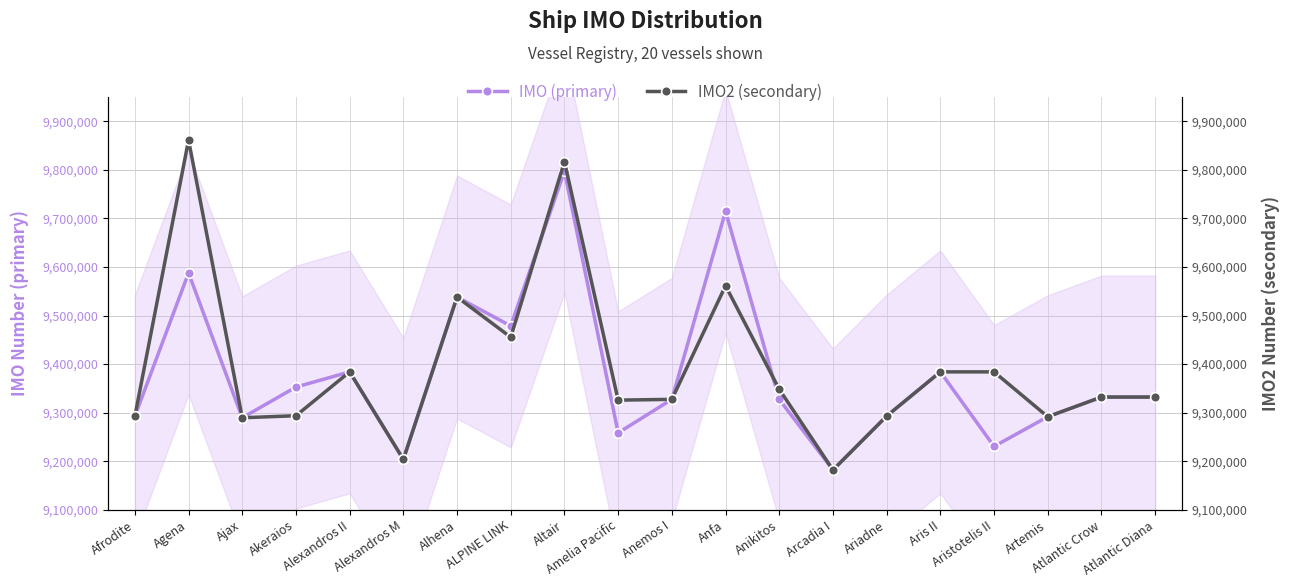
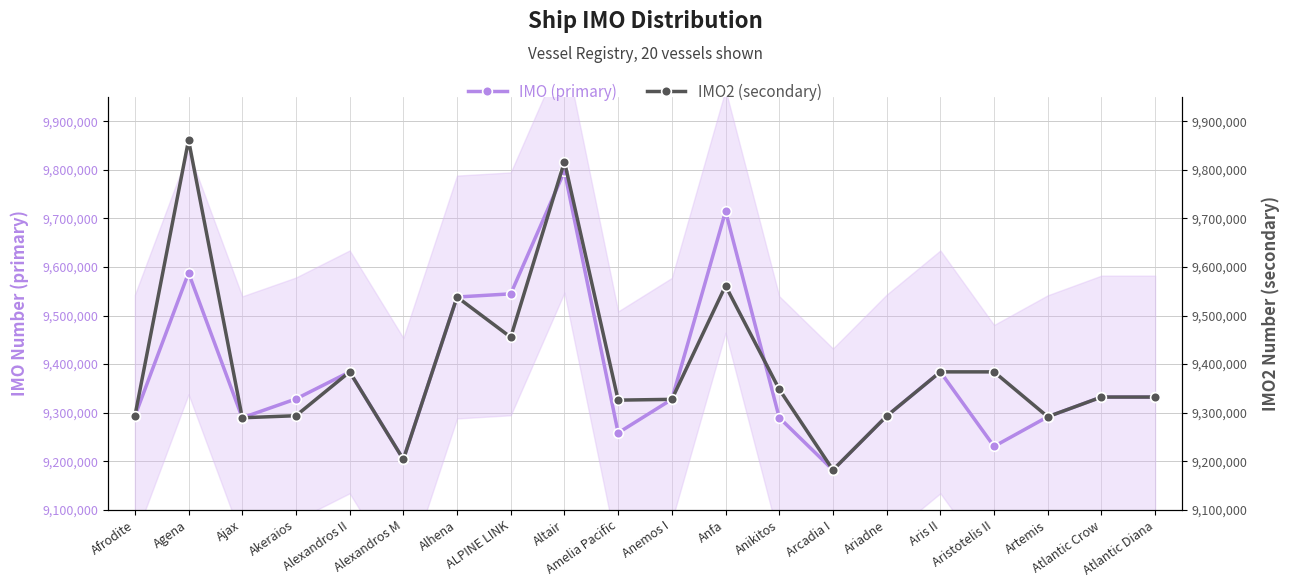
  {
    "IMO (primary)": {
      "Afrodite": "9,290,000",
      "Agena": "9,590,000",
      "Ajax": "9,290,000",
-     "Akeraios": "9,350,000",
+     "Akeraios": "9,330,000",
      "Alexandros II": "9,380,000",
      "Alexandros M": "9,200,000",
      "Alhena": "9,540,000",
-     "ALPINE LINK": "9,480,000",
+     "ALPINE LINK": "9,540,000",
      "Altair": "9,800,000",
      "Amelia Pacific": "9,260,000",
      "Anemos I": "9,330,000",
      "Anfa": "9,710,000",
-     "Anikitos": "9,330,000",
+     "Anikitos": "9,290,000",
      "Arcadia I": "9,180,000",
      "Ariadne": "9,290,000",
      "Aris II": "9,380,000",
      "Aristotelis II": "9,230,000",
      "Artemis": "9,290,000",
      "Atlantic Crow": "9,330,000",
      "Atlantic Diana": "9,330,000"
    },
    "IMO2 (secondary)": {
      "Afrodite": "9,290,000",
      "Agena": "9,860,000",
      "Ajax": "9,290,000",
      "Akeraios": "9,290,000",
      "Alexandros II": "9,380,000",
      "Alexandros M": "9,200,000",
      "Alhena": "9,540,000",
      "ALPINE LINK": "9,460,000",
      "Altair": "9,820,000",
      "Amelia Pacific": "9,330,000",
      "Anemos I": "9,330,000",
      "Anfa": "9,560,000",
      "Anikitos": "9,350,000",
      "Arcadia I": "9,180,000",
      "Ariadne": "9,290,000",
      "Aris II": "9,380,000",
      "Aristotelis II": "9,380,000",
      "Artemis": "9,290,000",
      "Atlantic Crow": "9,330,000",
      "Atlantic Diana": "9,330,000"
    }
  }
